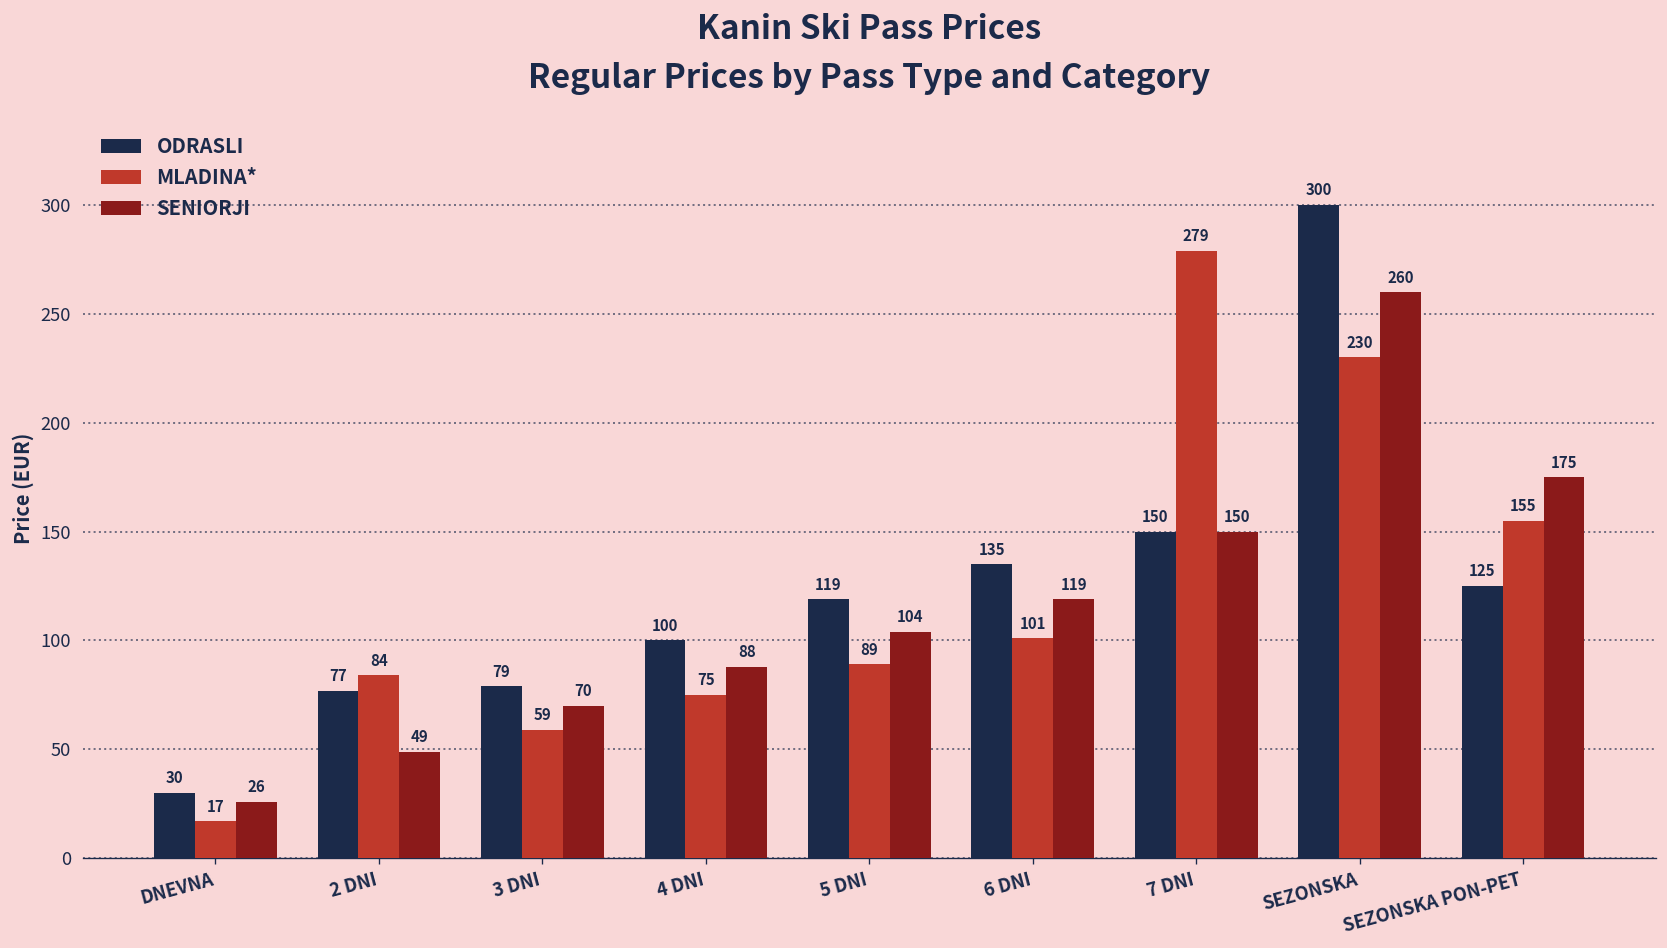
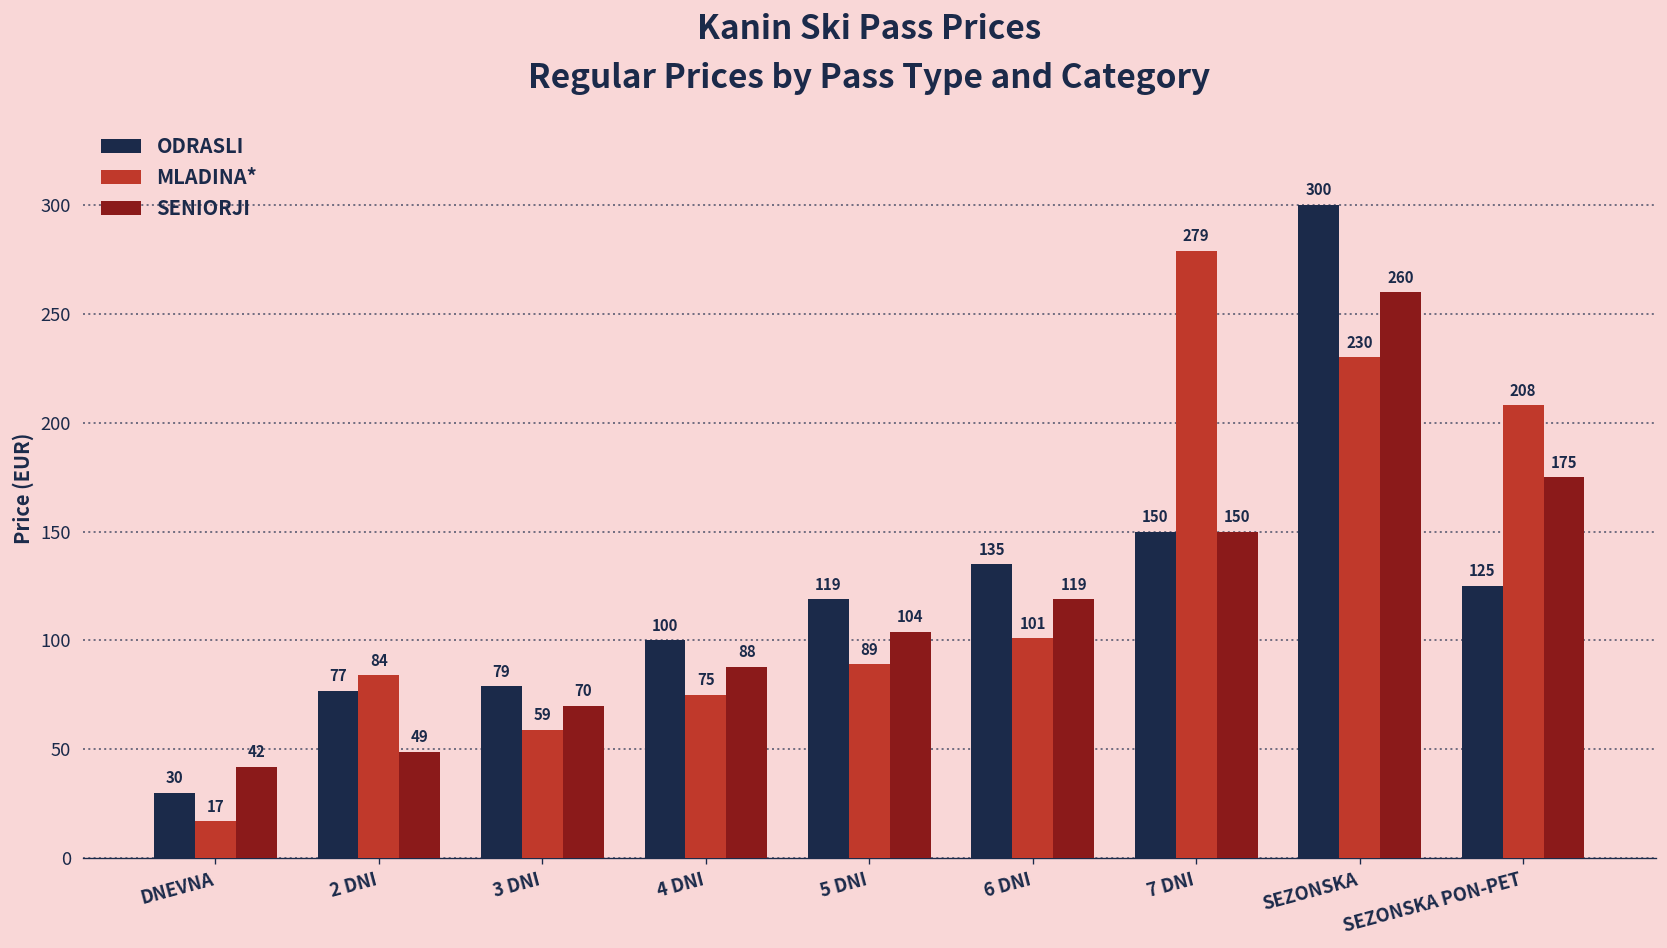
  {
    "ODRASLI": {
      "DNEVNA": 30,
      "2 DNI": 77,
      "3 DNI": 79,
      "4 DNI": 100,
      "5 DNI": 119,
      "6 DNI": 135,
      "7 DNI": 150,
      "SEZONSKA": 300,
      "SEZONSKA PON-PET": 125
    },
    "MLADINA*": {
      "DNEVNA": 17,
      "2 DNI": 84,
      "3 DNI": 59,
      "4 DNI": 75,
      "5 DNI": 89,
      "6 DNI": 101,
      "7 DNI": 279,
      "SEZONSKA": 230,
-     "SEZONSKA PON-PET": 155
+     "SEZONSKA PON-PET": 208
    },
    "SENIORJI": {
-     "DNEVNA": 26,
+     "DNEVNA": 42,
      "2 DNI": 49,
      "3 DNI": 70,
      "4 DNI": 88,
      "5 DNI": 104,
      "6 DNI": 119,
      "7 DNI": 150,
      "SEZONSKA": 260,
      "SEZONSKA PON-PET": 175
    }
  }
